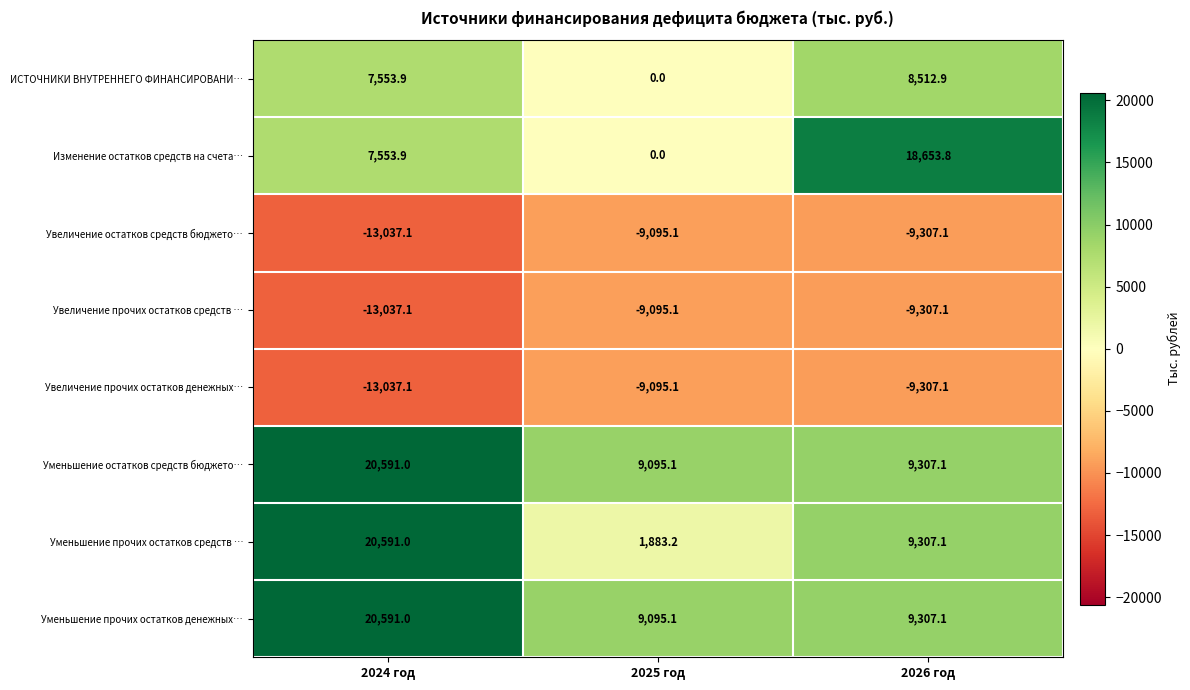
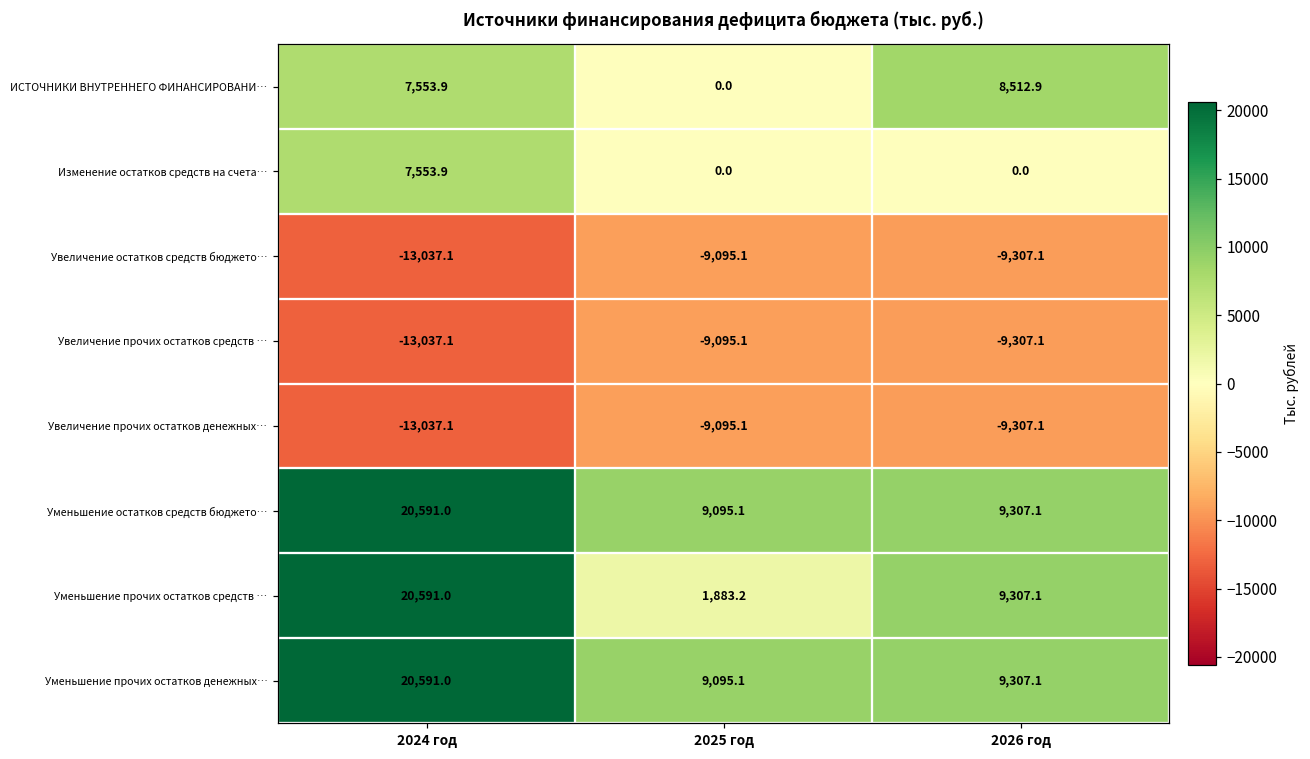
  {
    "ИСТОЧНИКИ ВНУТРЕННЕГО ФИНАНСИРОВАНИ…": {
      "2024 год": "7,553.9",
      "2025 год": "0.0",
      "2026 год": "8,512.9"
    },
    "Изменение остатков средств на счета…": {
      "2024 год": "7,553.9",
      "2025 год": "0.0",
-     "2026 год": "18,653.8"
+     "2026 год": "0.0"
    },
    "Увеличение остатков средств бюджето…": {
      "2024 год": "-13,037.1",
      "2025 год": "-9,095.1",
      "2026 год": "-9,307.1"
    },
    "Увеличение прочих остатков средств …": {
      "2024 год": "-13,037.1",
      "2025 год": "-9,095.1",
      "2026 год": "-9,307.1"
    },
    "Увеличение прочих остатков денежных…": {
      "2024 год": "-13,037.1",
      "2025 год": "-9,095.1",
      "2026 год": "-9,307.1"
    },
    "Уменьшение остатков средств бюджето…": {
      "2024 год": "20,591.0",
      "2025 год": "9,095.1",
      "2026 год": "9,307.1"
    },
    "Уменьшение прочих остатков средств …": {
      "2024 год": "20,591.0",
      "2025 год": "1,883.2",
      "2026 год": "9,307.1"
    },
    "Уменьшение прочих остатков денежных…": {
      "2024 год": "20,591.0",
      "2025 год": "9,095.1",
      "2026 год": "9,307.1"
    }
  }
